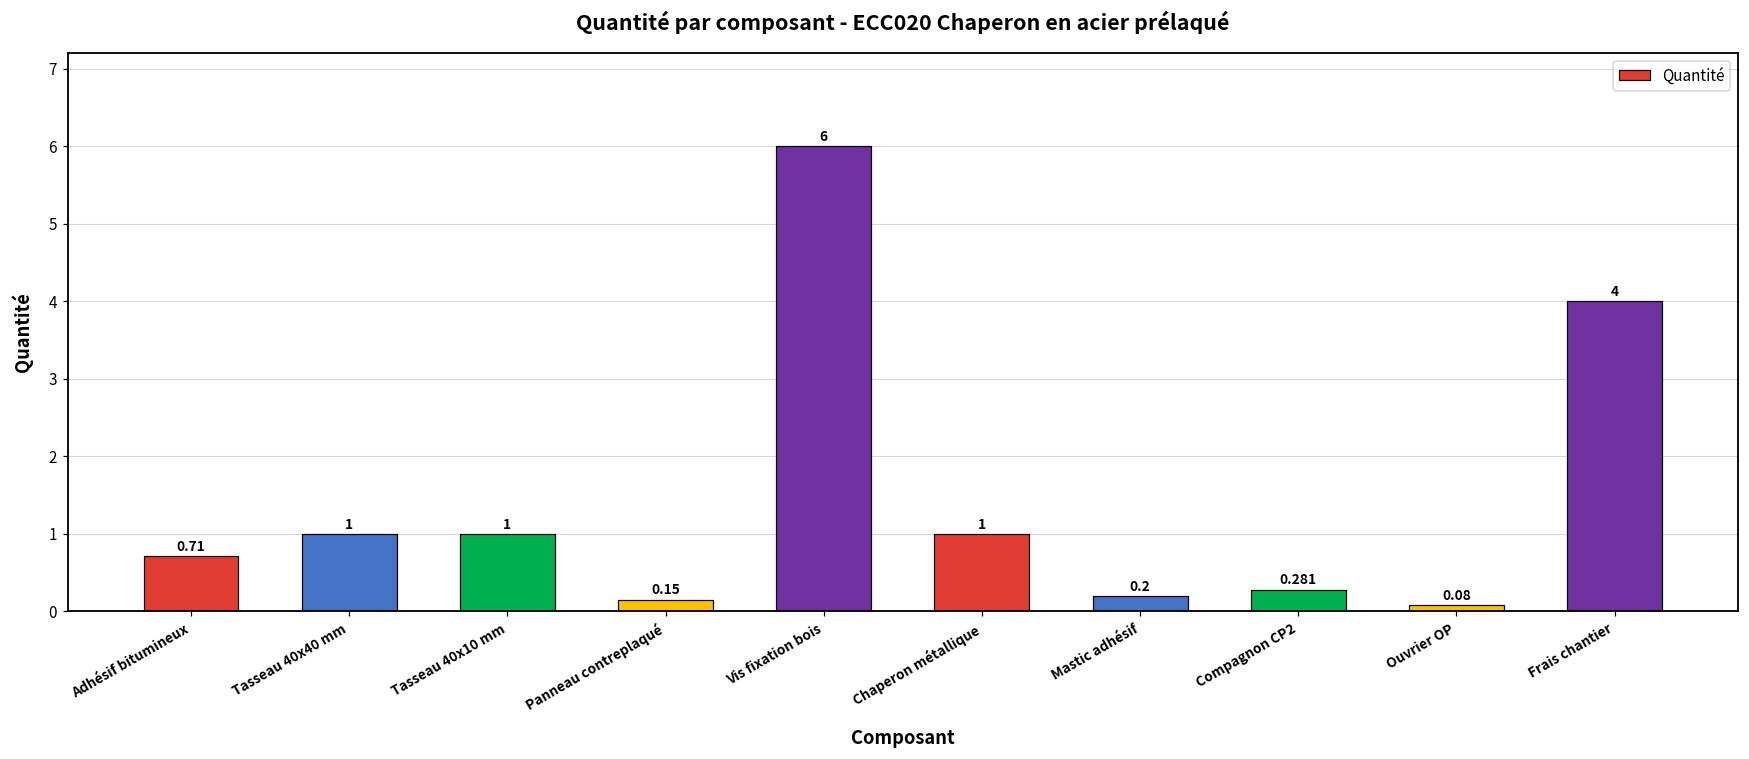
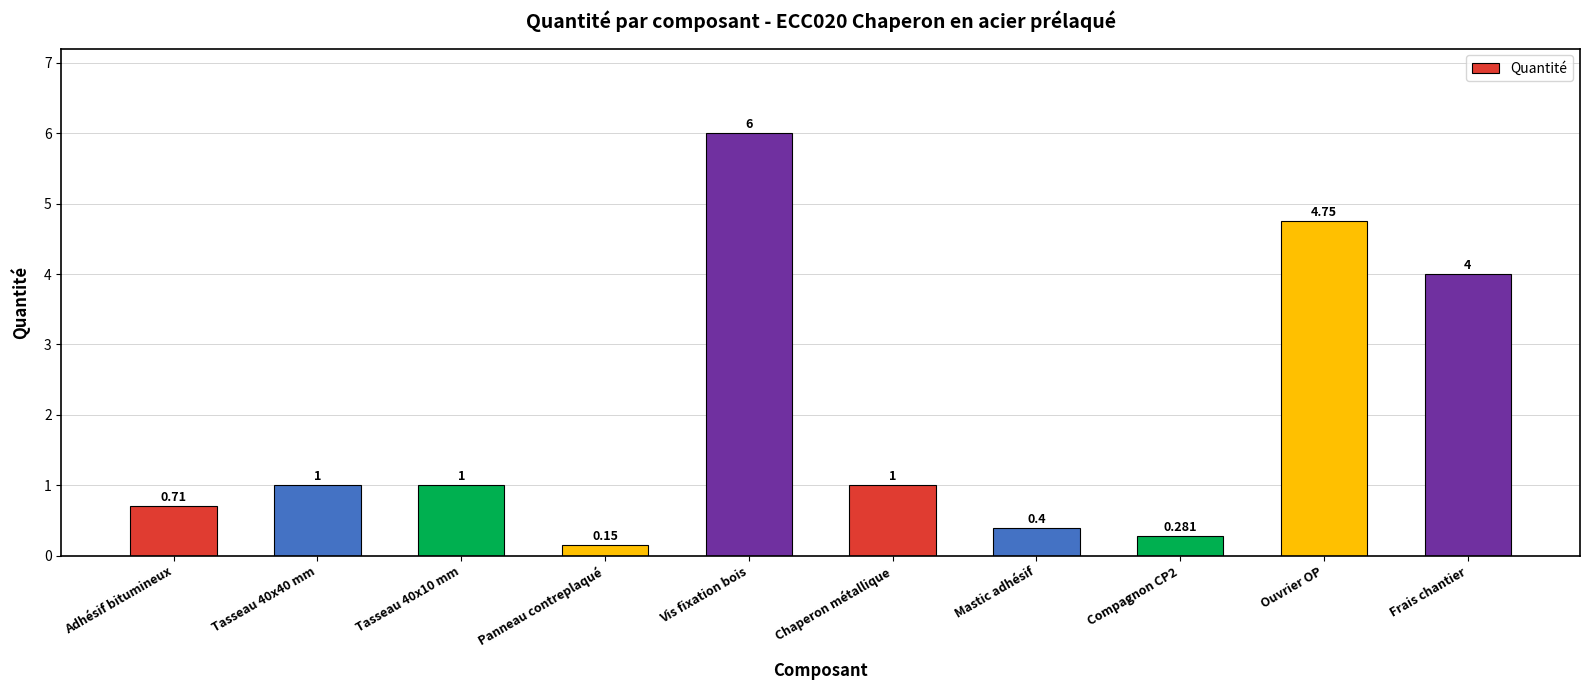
  {
    "Adhésif bitumineux": 0.71,
    "Tasseau 40x40 mm": 1,
    "Tasseau 40x10 mm": 1,
    "Panneau contreplaqué": 0.15,
    "Vis fixation bois": 6,
    "Chaperon métallique": 1,
-   "Mastic adhésif": 0.2,
+   "Mastic adhésif": 0.4,
    "Compagnon CP2": 0.281,
-   "Ouvrier OP": 0.08,
+   "Ouvrier OP": 4.75,
    "Frais chantier": 4
  }
